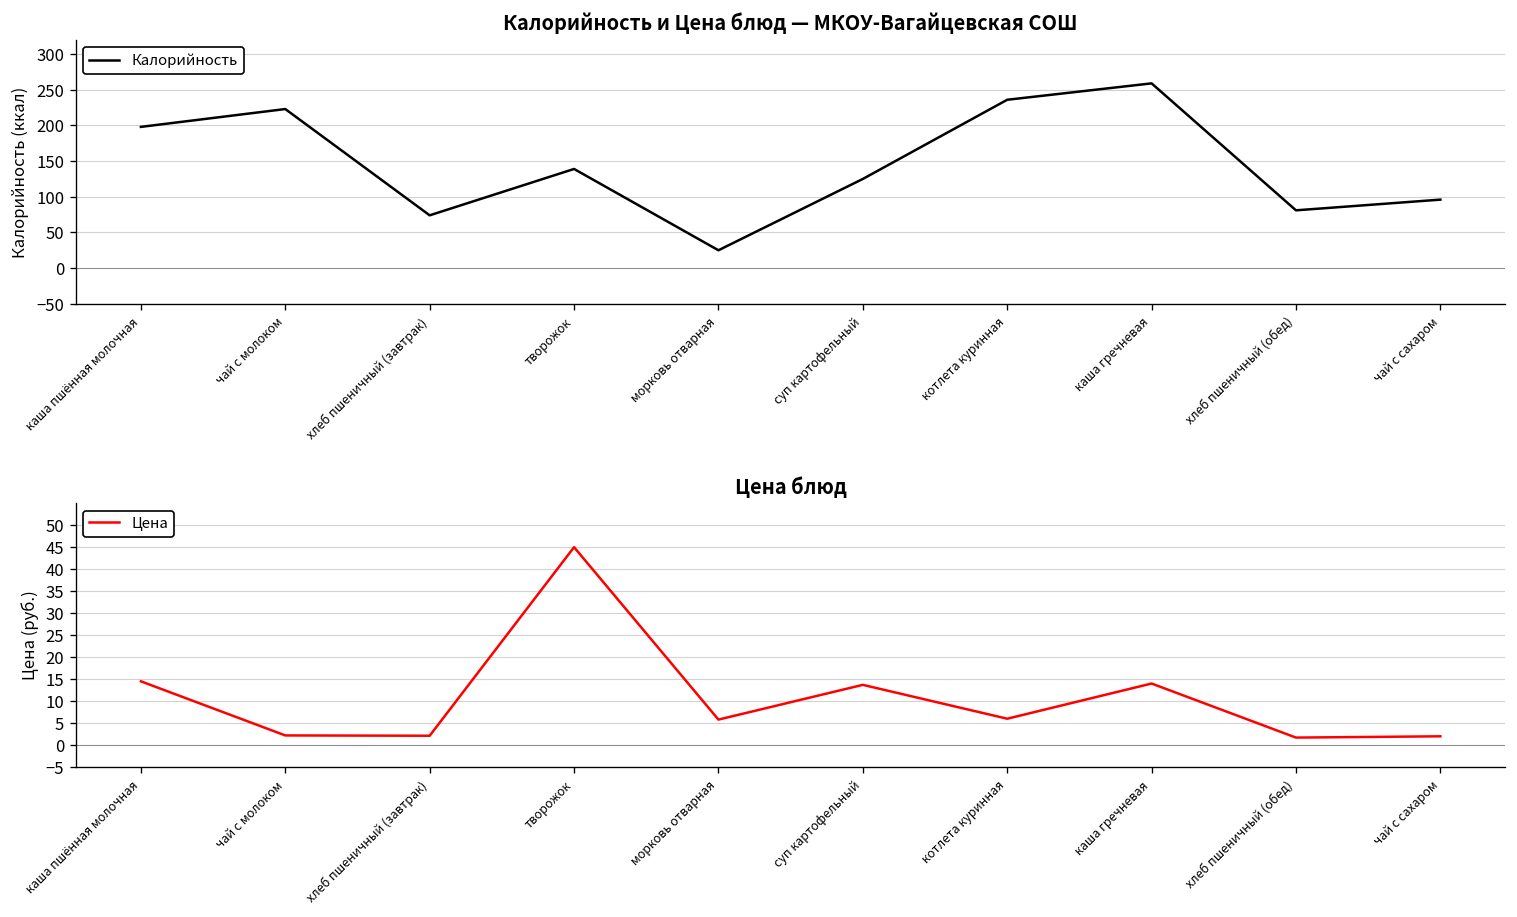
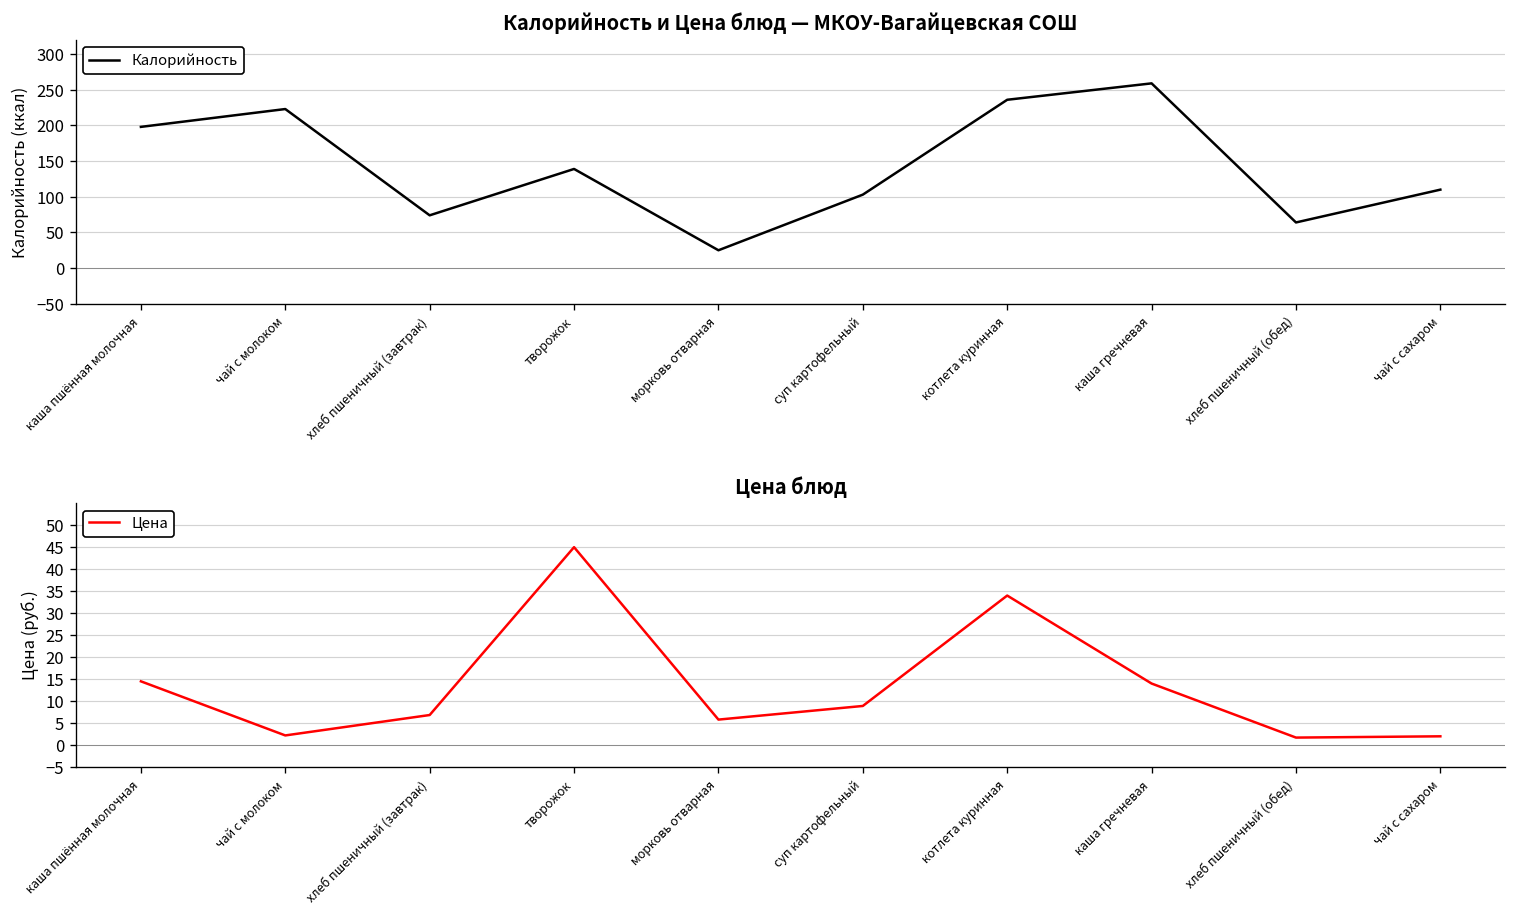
  {
    "Калорийность и Цена блюд — МКОУ-Вагайцевская СОШ": {
      "каша пшённая молочная": 200,
      "чай с молоком": 220,
      "хлеб пшеничный (завтрак)": 70,
      "творожок": 140,
      "морковь отварная": 30,
-     "суп картофельный": 130,
+     "суп картофельный": 100,
      "котлета куринная": 240,
      "каша гречневая": 260,
-     "хлеб пшеничный (обед)": 80,
-     "чай с сахаром": 100
+     "хлеб пшеничный (обед)": 60,
+     "чай с сахаром": 110
    },
    "Цена блюд": {
      "каша пшённая молочная": 15,
      "чай с молоком": 2,
-     "хлеб пшеничный (завтрак)": 2,
+     "хлеб пшеничный (завтрак)": 7,
      "творожок": 45,
      "морковь отварная": 6,
-     "суп картофельный": 14,
-     "котлета куринная": 6,
+     "суп картофельный": 9,
+     "котлета куринная": 34,
      "каша гречневая": 14,
      "хлеб пшеничный (обед)": 2,
      "чай с сахаром": 2
    }
  }
